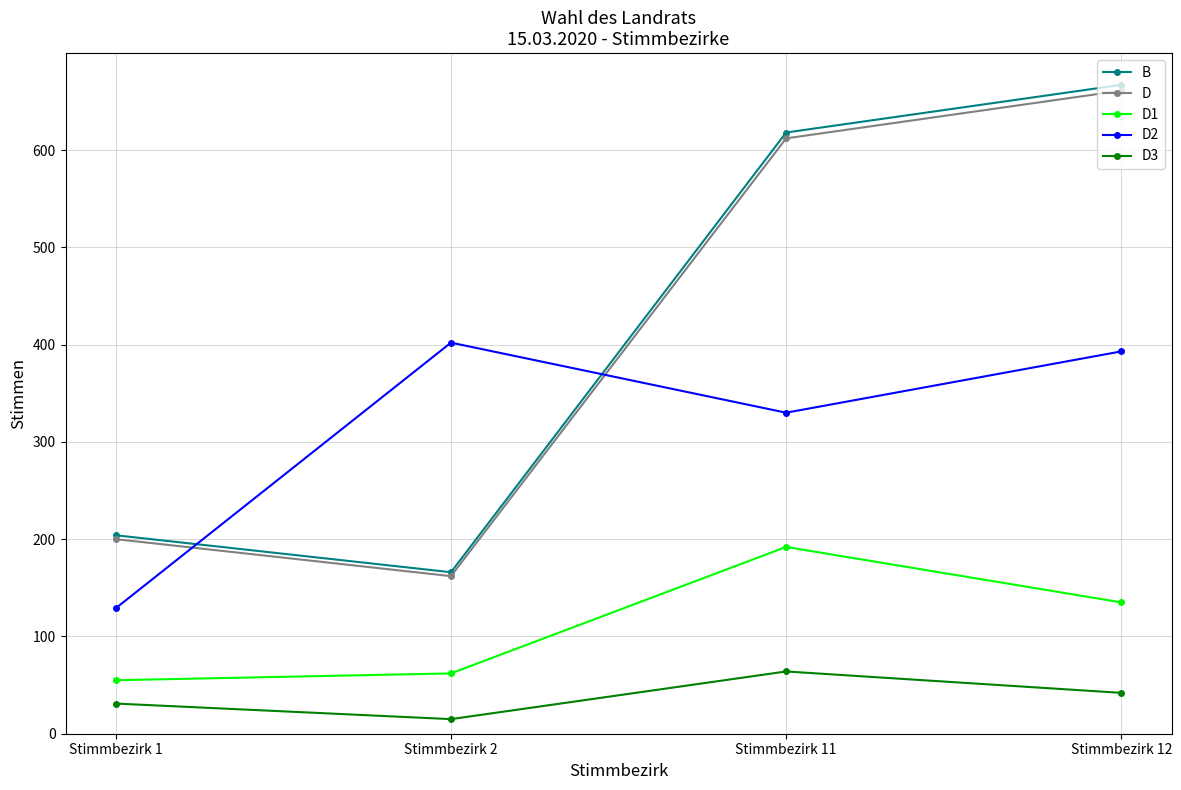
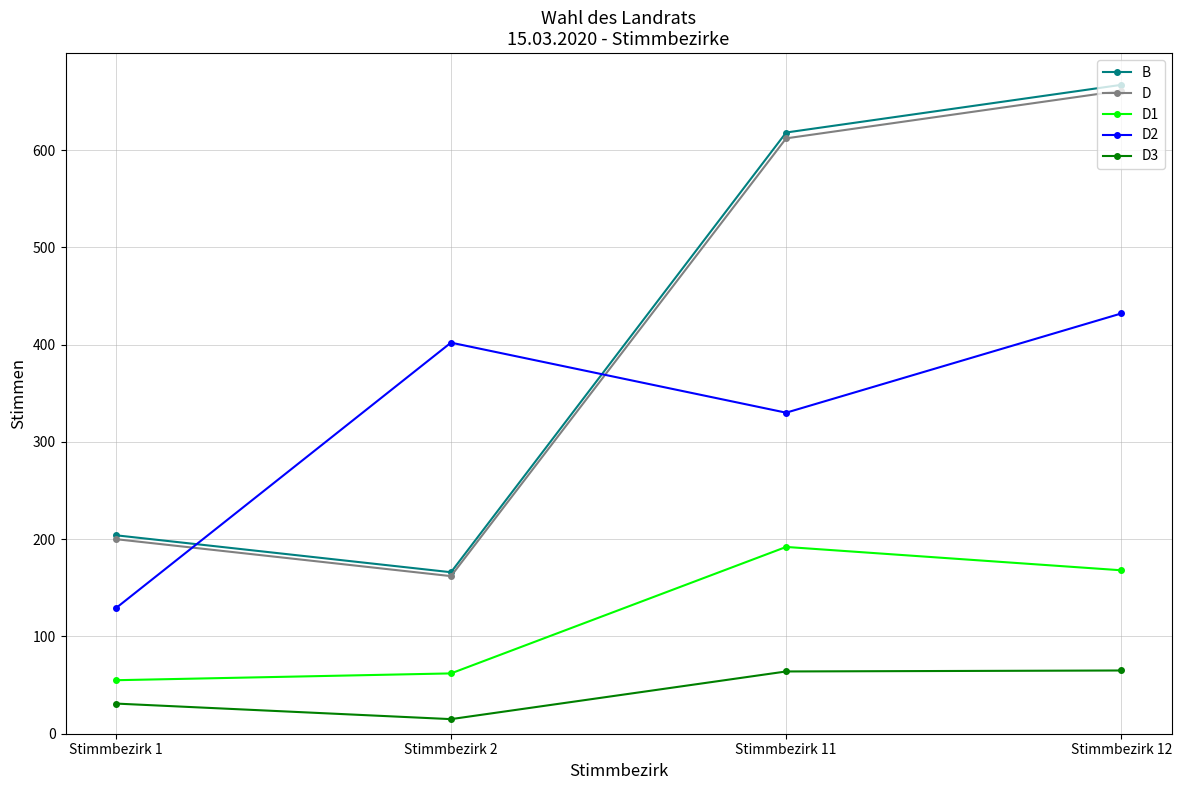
  {
    "B": {
      "Stimmbezirk 1": 200,
      "Stimmbezirk 2": 170,
      "Stimmbezirk 11": 620
    },
    "D": {
      "Stimmbezirk 1": 200,
      "Stimmbezirk 2": 160,
      "Stimmbezirk 11": 610
    },
    "D1": {
      "Stimmbezirk 1": 60,
      "Stimmbezirk 2": 60,
      "Stimmbezirk 11": 190,
-     "Stimmbezirk 12": 140
+     "Stimmbezirk 12": 170
    },
    "D2": {
      "Stimmbezirk 1": 130,
      "Stimmbezirk 2": 400,
      "Stimmbezirk 11": 330,
-     "Stimmbezirk 12": 390
+     "Stimmbezirk 12": 430
    },
    "D3": {
      "Stimmbezirk 1": 30,
      "Stimmbezirk 2": 20,
      "Stimmbezirk 11": 60,
-     "Stimmbezirk 12": 40
+     "Stimmbezirk 12": 70
    }
  }
